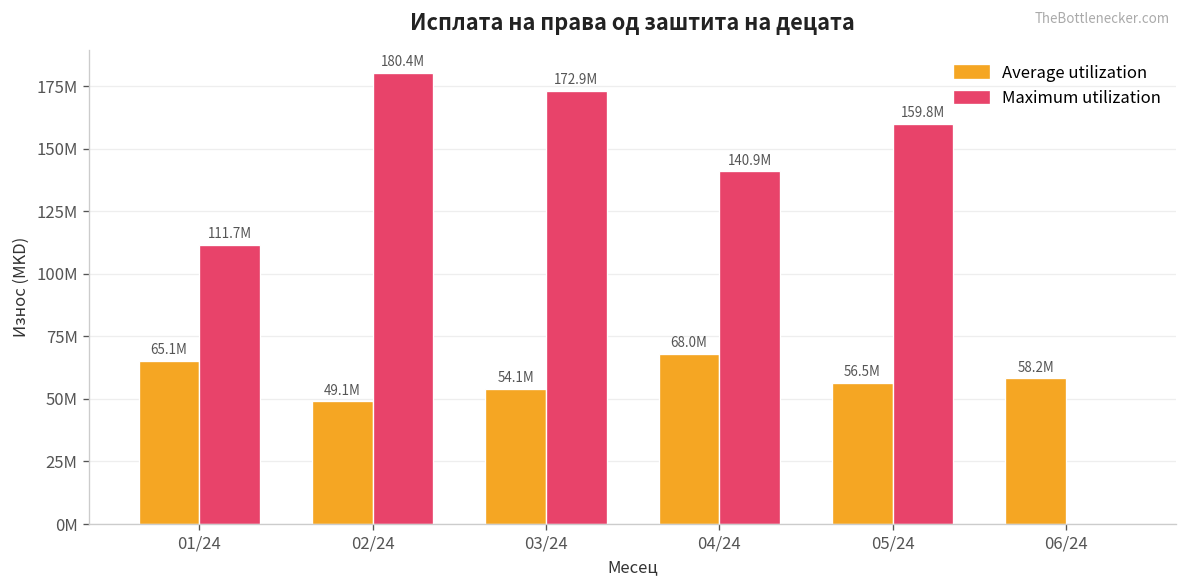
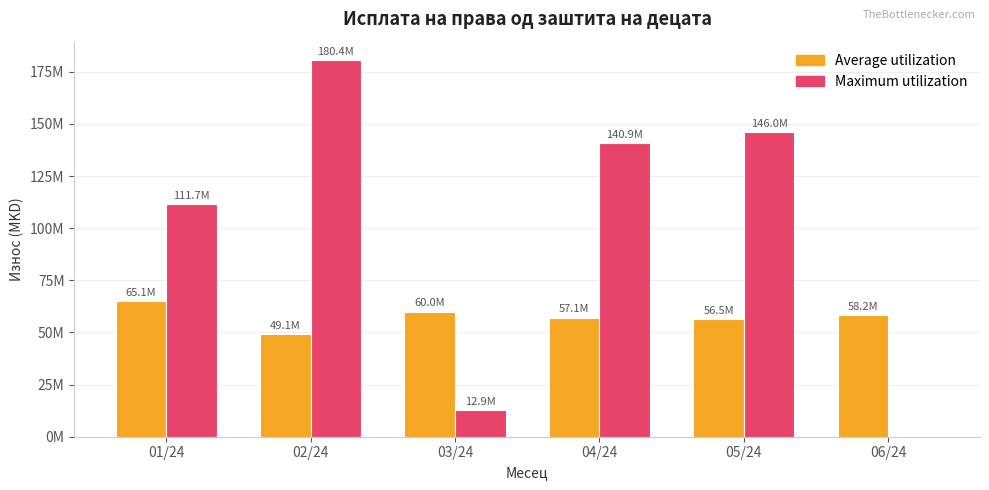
  {
    "Average utilization": {
      "01/24": "65.1M",
      "02/24": "49.1M",
-     "03/24": "54.1M",
-     "04/24": "68.0M",
+     "03/24": "60.0M",
+     "04/24": "57.1M",
      "05/24": "56.5M",
      "06/24": "58.2M"
    },
    "Maximum utilization": {
      "01/24": "111.7M",
      "02/24": "180.4M",
-     "03/24": "172.9M",
+     "03/24": "12.9M",
      "04/24": "140.9M",
-     "05/24": "159.8M"
+     "05/24": "146.0M"
    }
  }
